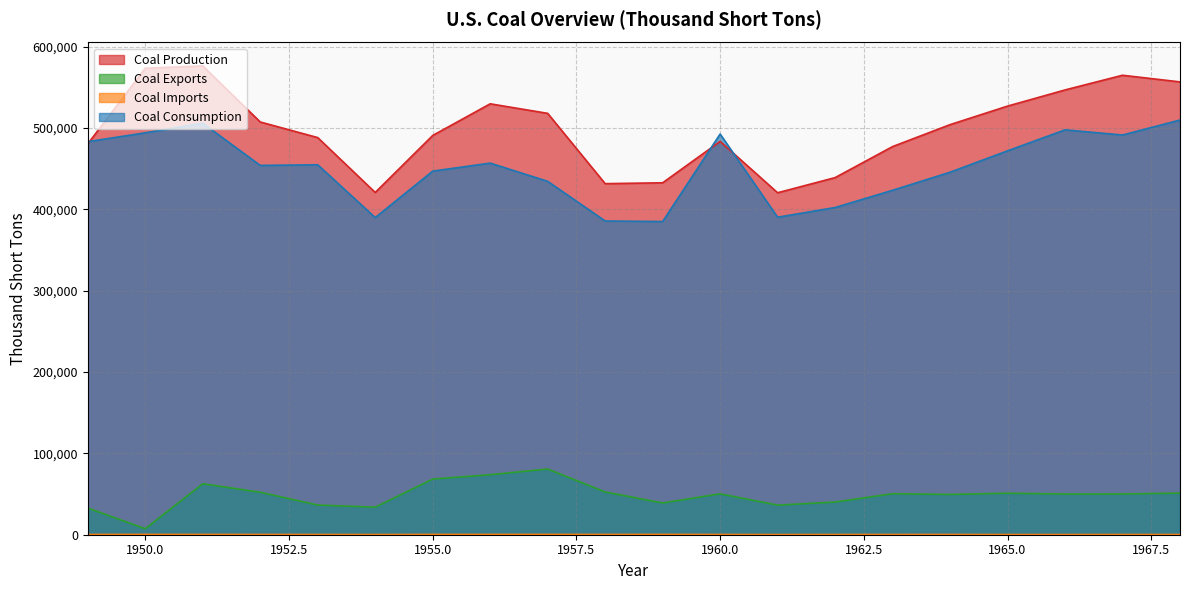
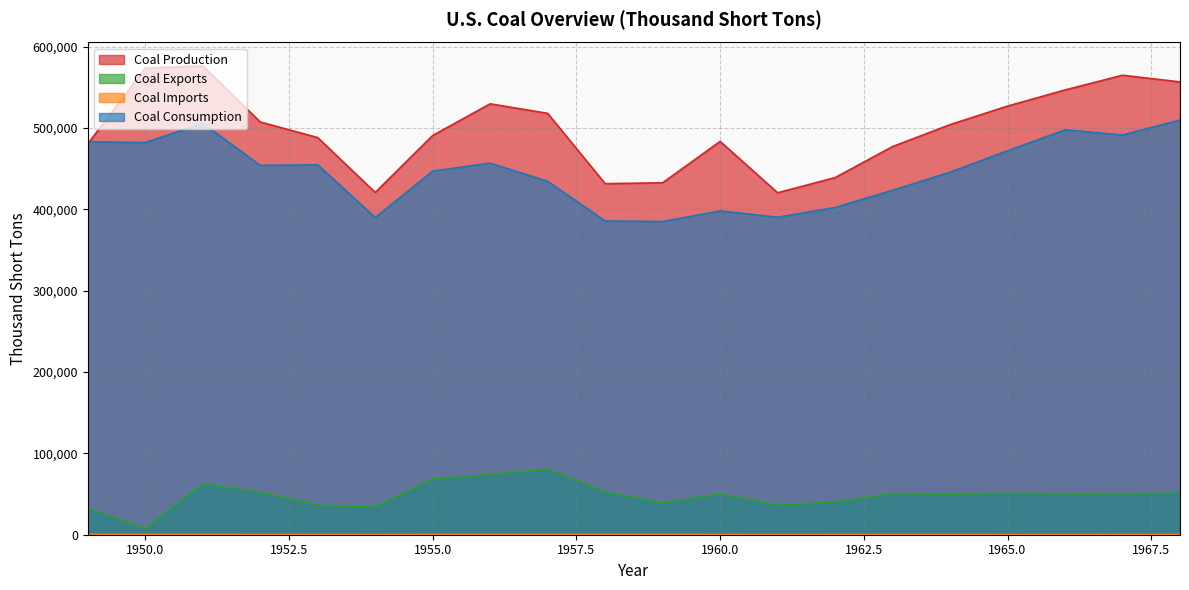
  {
    "Coal Production": {
      "1955.0": "490,000",
      "1960.0": "480,000",
      "1965.0": "530,000"
    },
    "Coal Exports": {
      "1950.0": "10,000",
      "1955.0": "70,000",
      "1960.0": "50,000",
      "1965.0": "50,000"
    },
    "Coal Imports": {
      "1950.0": "0",
      "1955.0": "0",
      "1960.0": "0",
      "1965.0": "0"
    },
    "Coal Consumption": {
-     "1950.0": "490,000",
+     "1950.0": "480,000",
      "1955.0": "450,000",
-     "1960.0": "490,000",
+     "1960.0": "400,000",
      "1965.0": "470,000"
    }
  }
